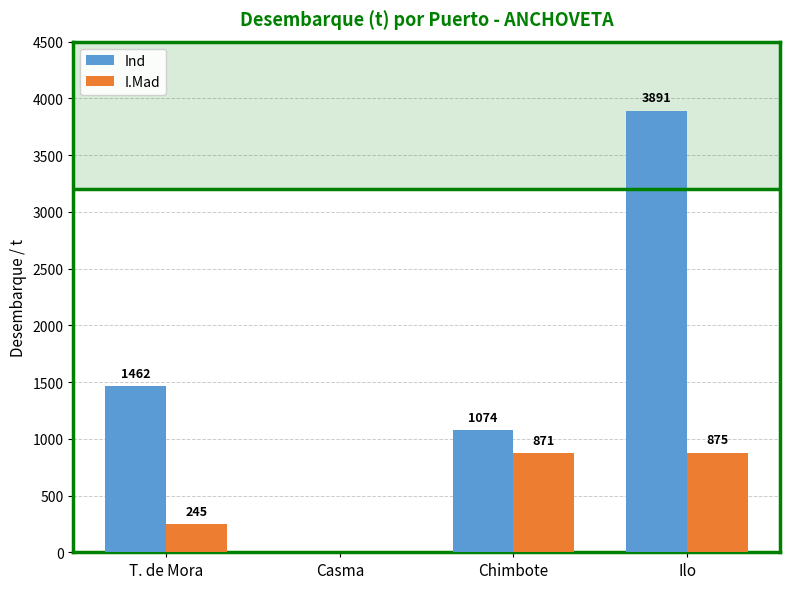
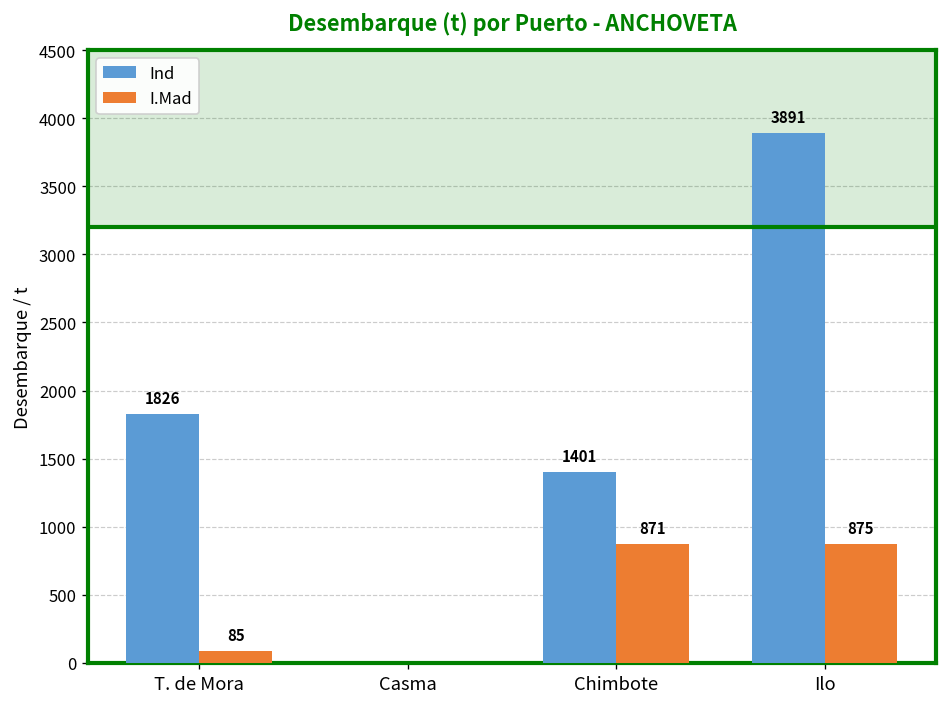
  {
    "Ind": {
-     "T. de Mora": 1462,
-     "Chimbote": 1074,
+     "T. de Mora": 1826,
+     "Chimbote": 1401,
      "Ilo": 3891
    },
    "I.Mad": {
-     "T. de Mora": 245,
+     "T. de Mora": 85,
      "Chimbote": 871,
      "Ilo": 875
    }
  }
